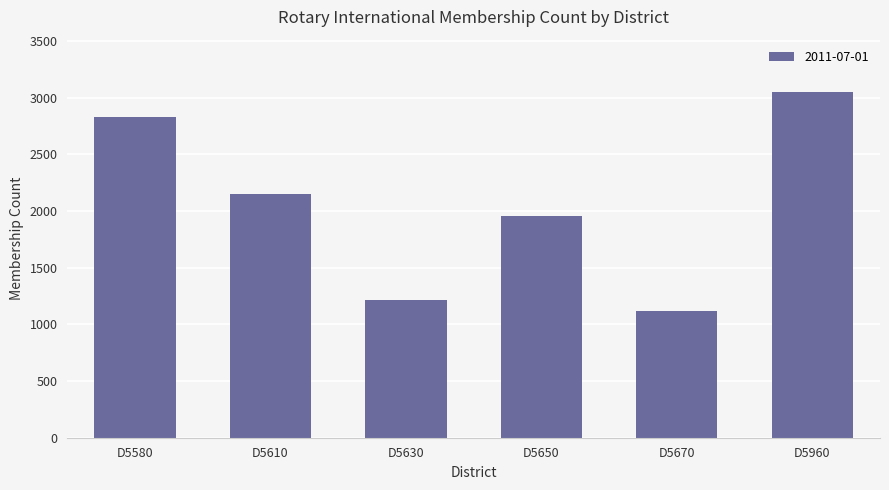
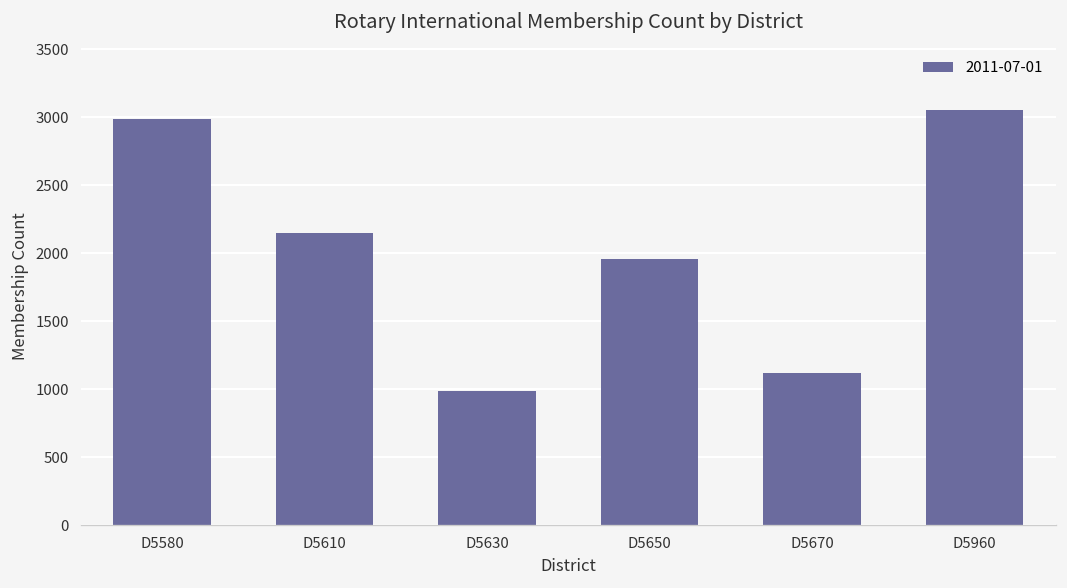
  {
-   "D5580": 2830,
+   "D5580": 2990,
    "D5610": 2150,
-   "D5630": 1210,
+   "D5630": 990,
    "D5650": 1950,
    "D5670": 1120,
    "D5960": 3050
  }
